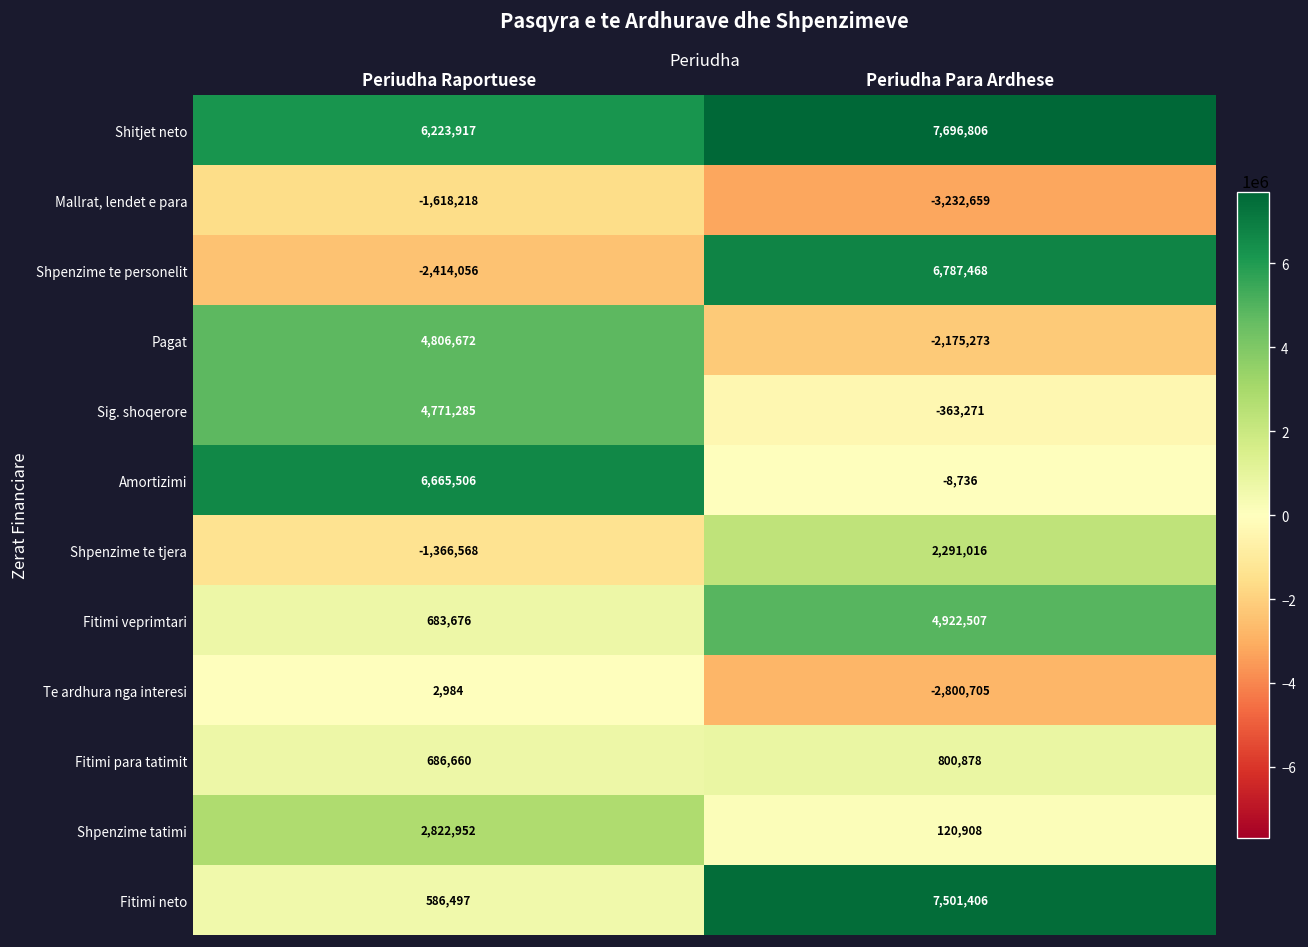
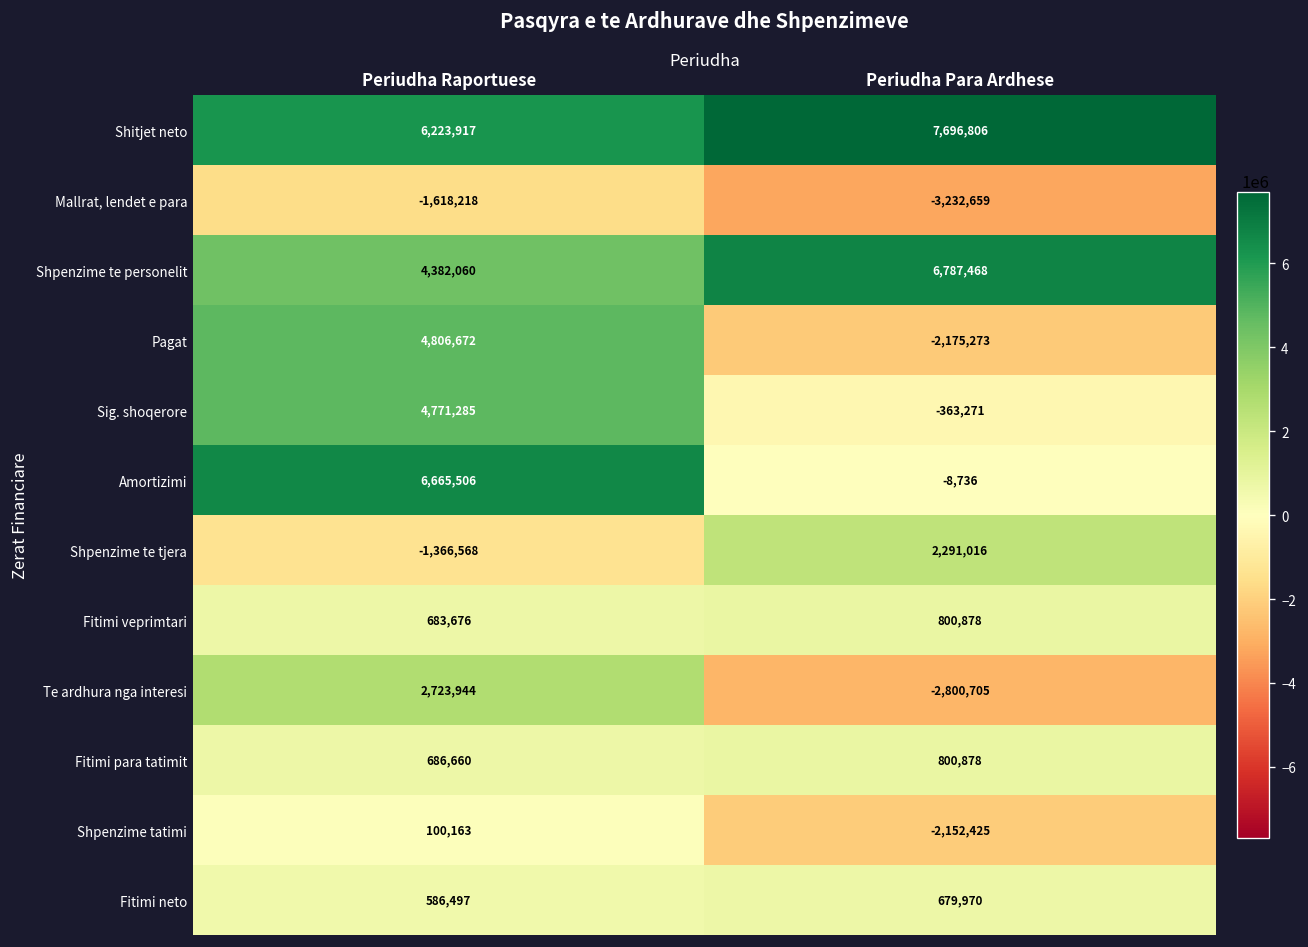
  {
    "Shitjet neto": {
      "Periudha Raportuese": "6,223,917",
      "Periudha Para Ardhese": "7,696,806"
    },
    "Mallrat, lendet e para": {
      "Periudha Raportuese": "-1,618,218",
      "Periudha Para Ardhese": "-3,232,659"
    },
    "Shpenzime te personelit": {
-     "Periudha Raportuese": "-2,414,056",
+     "Periudha Raportuese": "4,382,060",
      "Periudha Para Ardhese": "6,787,468"
    },
    "Pagat": {
      "Periudha Raportuese": "4,806,672",
      "Periudha Para Ardhese": "-2,175,273"
    },
    "Sig. shoqerore": {
      "Periudha Raportuese": "4,771,285",
      "Periudha Para Ardhese": "-363,271"
    },
    "Amortizimi": {
      "Periudha Raportuese": "6,665,506",
      "Periudha Para Ardhese": "-8,736"
    },
    "Shpenzime te tjera": {
      "Periudha Raportuese": "-1,366,568",
      "Periudha Para Ardhese": "2,291,016"
    },
    "Fitimi veprimtari": {
      "Periudha Raportuese": "683,676",
-     "Periudha Para Ardhese": "4,922,507"
+     "Periudha Para Ardhese": "800,878"
    },
    "Te ardhura nga interesi": {
-     "Periudha Raportuese": "2,984",
+     "Periudha Raportuese": "2,723,944",
      "Periudha Para Ardhese": "-2,800,705"
    },
    "Fitimi para tatimit": {
      "Periudha Raportuese": "686,660",
      "Periudha Para Ardhese": "800,878"
    },
    "Shpenzime tatimi": {
-     "Periudha Raportuese": "2,822,952",
-     "Periudha Para Ardhese": "120,908"
+     "Periudha Raportuese": "100,163",
+     "Periudha Para Ardhese": "-2,152,425"
    },
    "Fitimi neto": {
      "Periudha Raportuese": "586,497",
-     "Periudha Para Ardhese": "7,501,406"
+     "Periudha Para Ardhese": "679,970"
    }
  }
